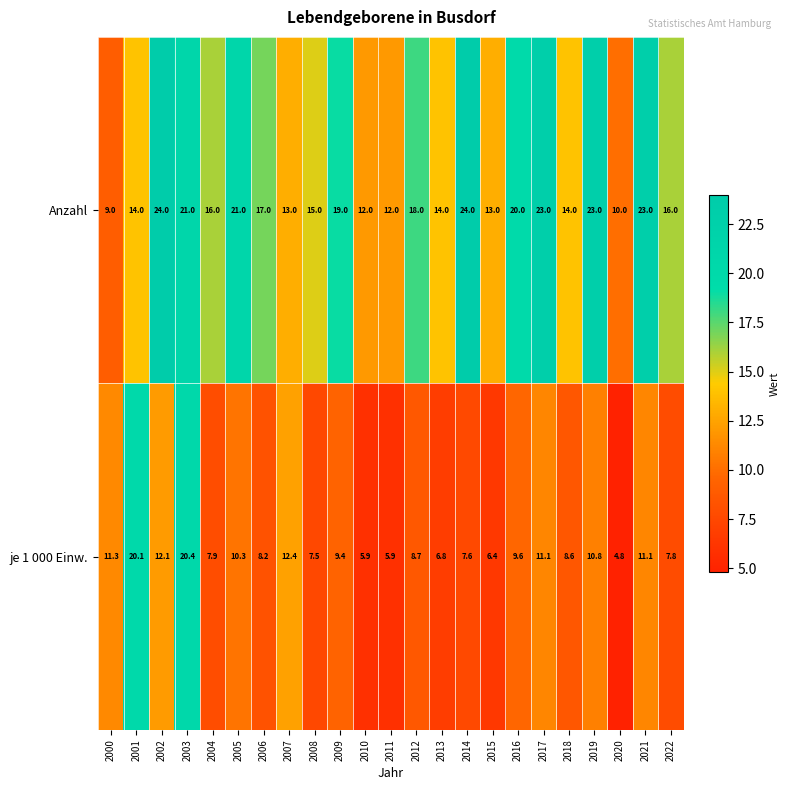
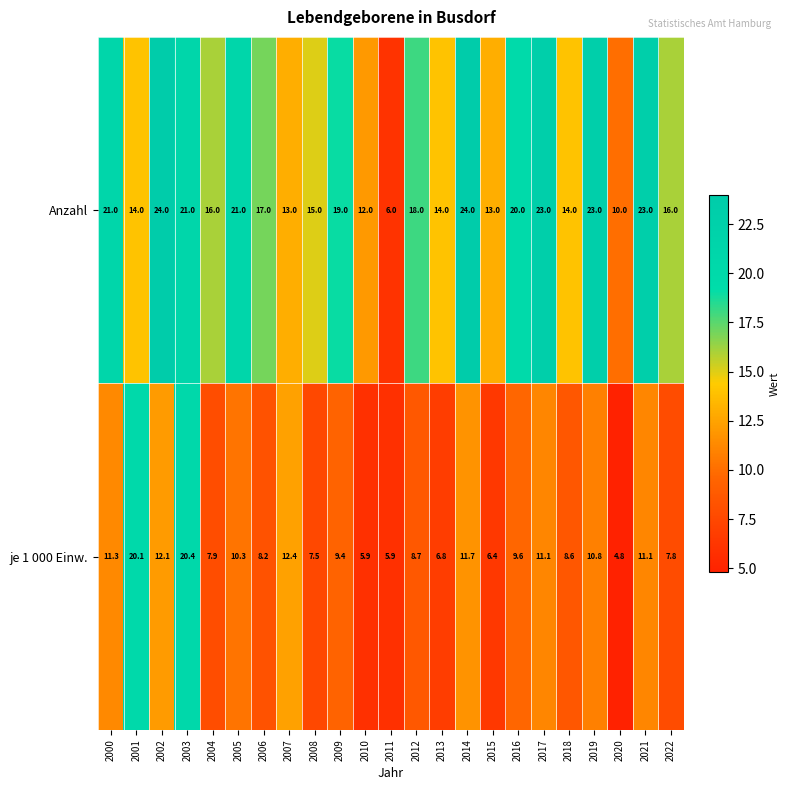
  {
    "Anzahl": {
-     "2000": 9.0,
+     "2000": 21.0,
      "2001": 14.0,
      "2002": 24.0,
      "2003": 21.0,
      "2004": 16.0,
      "2005": 21.0,
      "2006": 17.0,
      "2007": 13.0,
      "2008": 15.0,
      "2009": 19.0,
      "2010": 12.0,
-     "2011": 12.0,
+     "2011": 6.0,
      "2012": 18.0,
      "2013": 14.0,
      "2014": 24.0,
      "2015": 13.0,
      "2016": 20.0,
      "2017": 23.0,
      "2018": 14.0,
      "2019": 23.0,
      "2020": 10.0,
      "2021": 23.0,
      "2022": 16.0
    },
    "je 1 000 Einw.": {
      "2000": 11.3,
      "2001": 20.1,
      "2002": 12.1,
      "2003": 20.4,
      "2004": 7.9,
      "2005": 10.3,
      "2006": 8.2,
      "2007": 12.4,
      "2008": 7.5,
      "2009": 9.4,
      "2010": 5.9,
      "2011": 5.9,
      "2012": 8.7,
      "2013": 6.8,
-     "2014": 7.6,
+     "2014": 11.7,
      "2015": 6.4,
      "2016": 9.6,
      "2017": 11.1,
      "2018": 8.6,
      "2019": 10.8,
      "2020": 4.8,
      "2021": 11.1,
      "2022": 7.8
    }
  }
